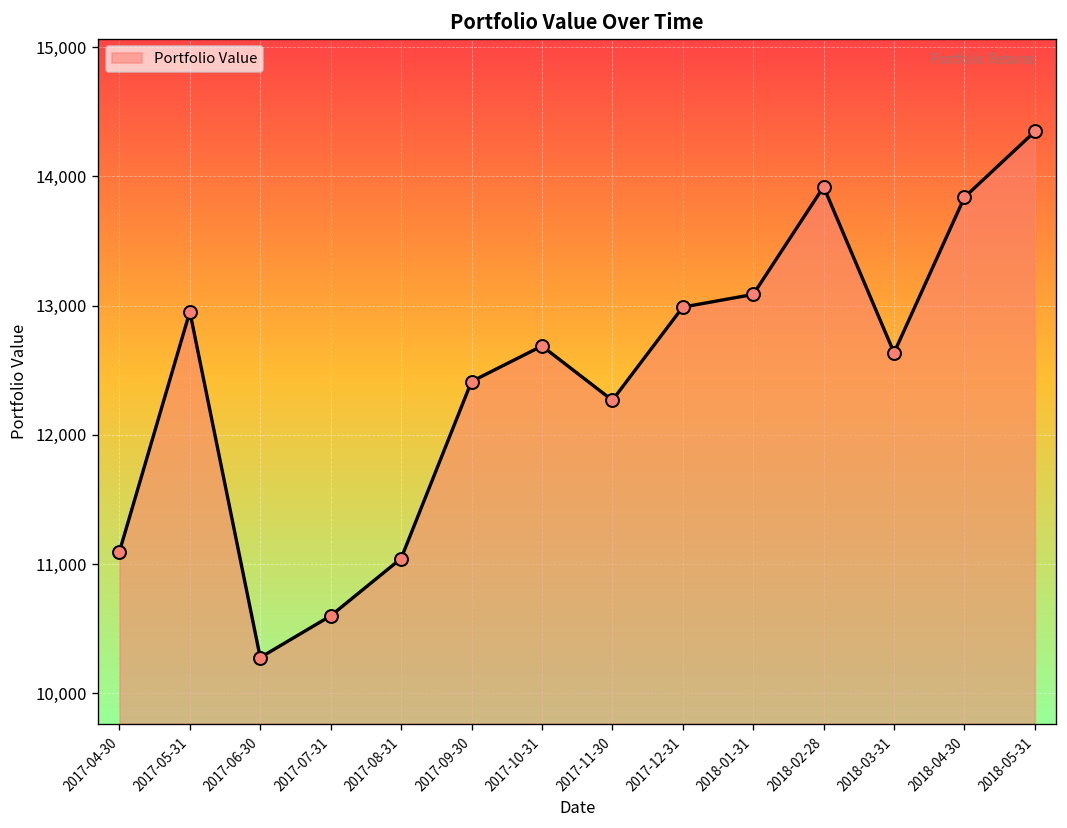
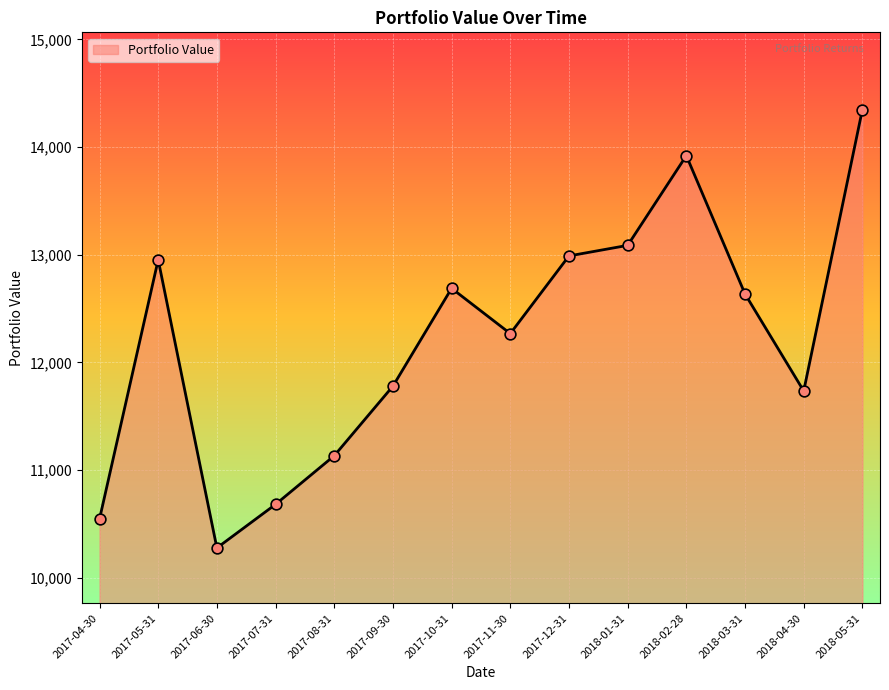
  {
-   "2017-04-30": "11,100",
+   "2017-04-30": "10,540",
    "2017-05-31": "12,950",
    "2017-06-30": "10,280",
-   "2017-07-31": "10,600",
-   "2017-08-31": "11,040",
-   "2017-09-30": "12,410",
+   "2017-07-31": "10,680",
+   "2017-08-31": "11,130",
+   "2017-09-30": "11,780",
    "2017-10-31": "12,690",
    "2017-11-30": "12,270",
    "2017-12-31": "12,990",
    "2018-01-31": "13,090",
    "2018-02-28": "13,920",
    "2018-03-31": "12,640",
-   "2018-04-30": "13,840",
+   "2018-04-30": "11,730",
    "2018-05-31": "14,350"
  }
